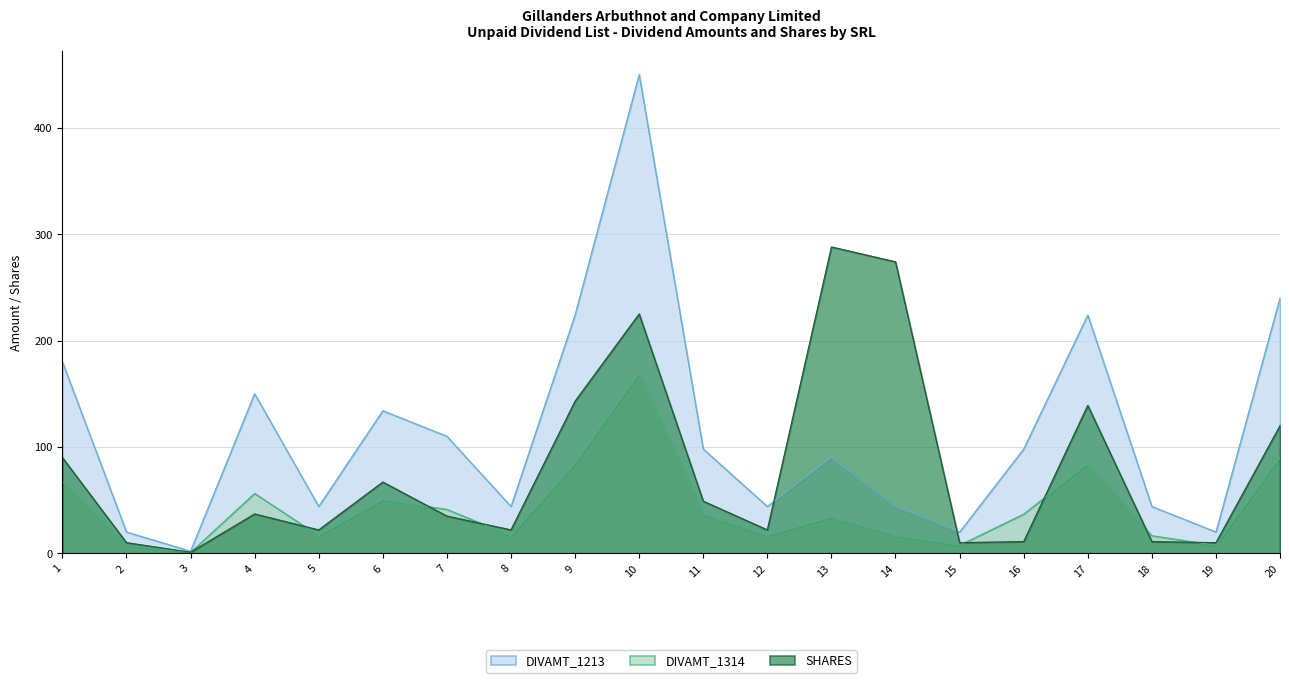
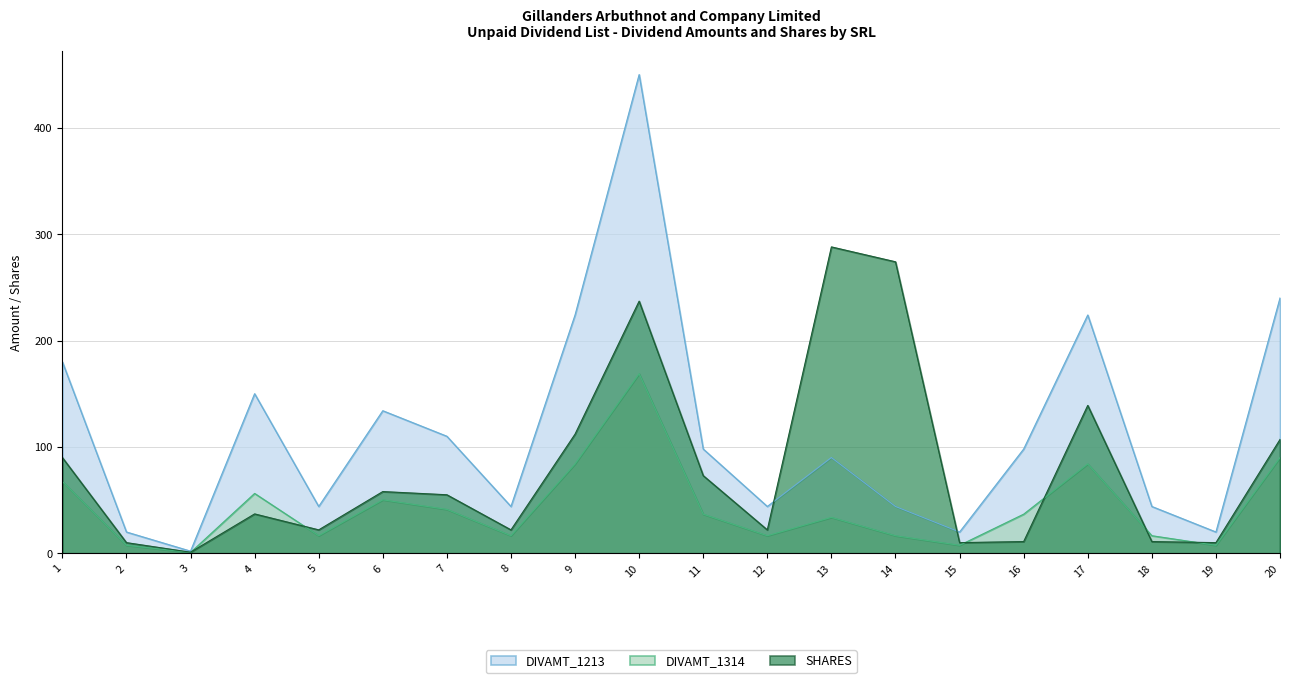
  {
    "SHARES": {
      "1": 90,
      "2": 10,
      "4": 37,
      "5": 22,
-     "6": 67,
-     "7": 35,
+     "6": 58,
+     "7": 55,
      "8": 22,
-     "9": 143,
-     "10": 225,
-     "11": 49,
+     "9": 112,
+     "10": 237,
+     "11": 73,
      "12": 22,
      "13": 288,
      "14": 274,
      "15": 10,
      "16": 11,
      "17": 139,
      "18": 11,
      "19": 10,
-     "20": 120
+     "20": 107
    }
  }
